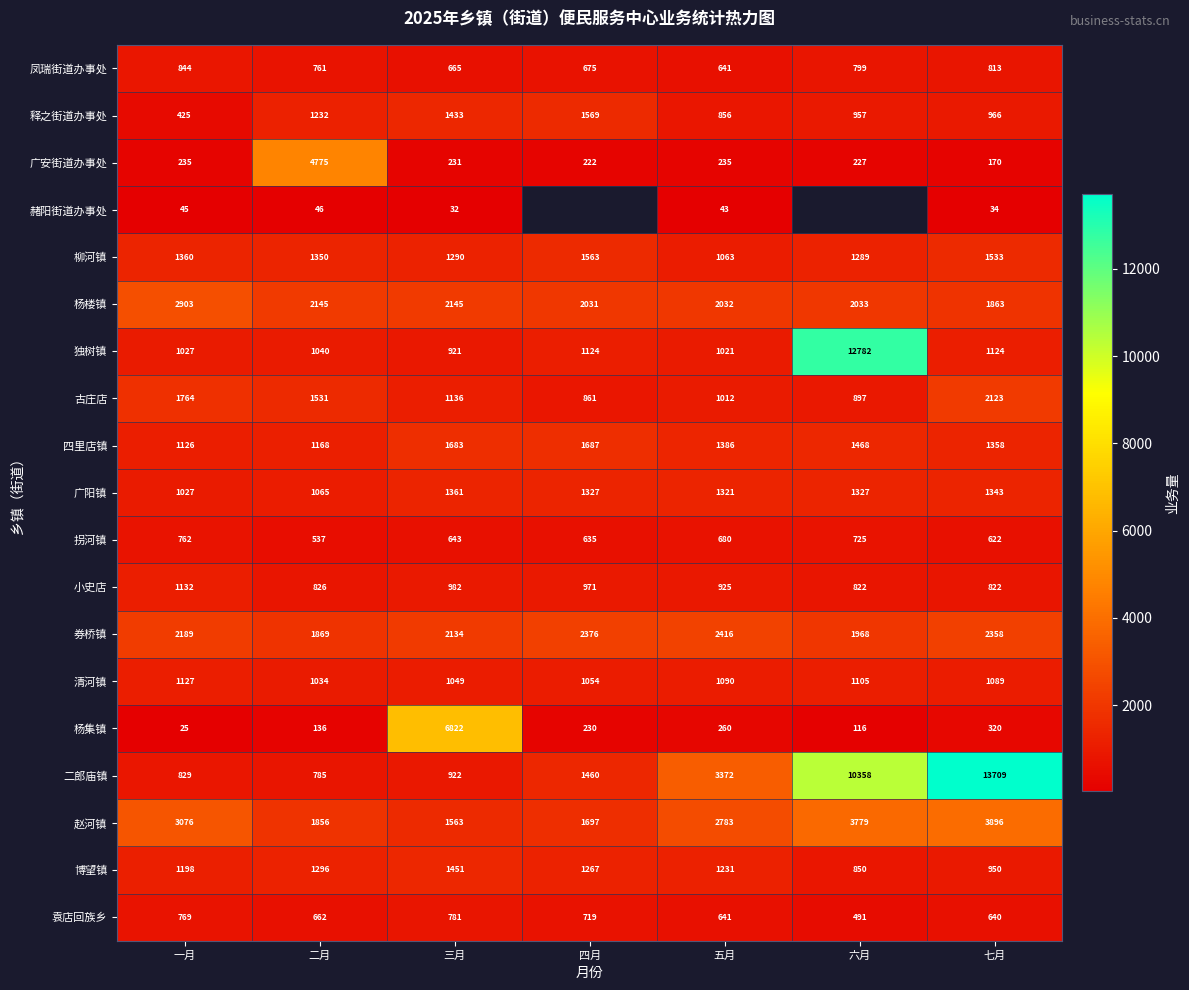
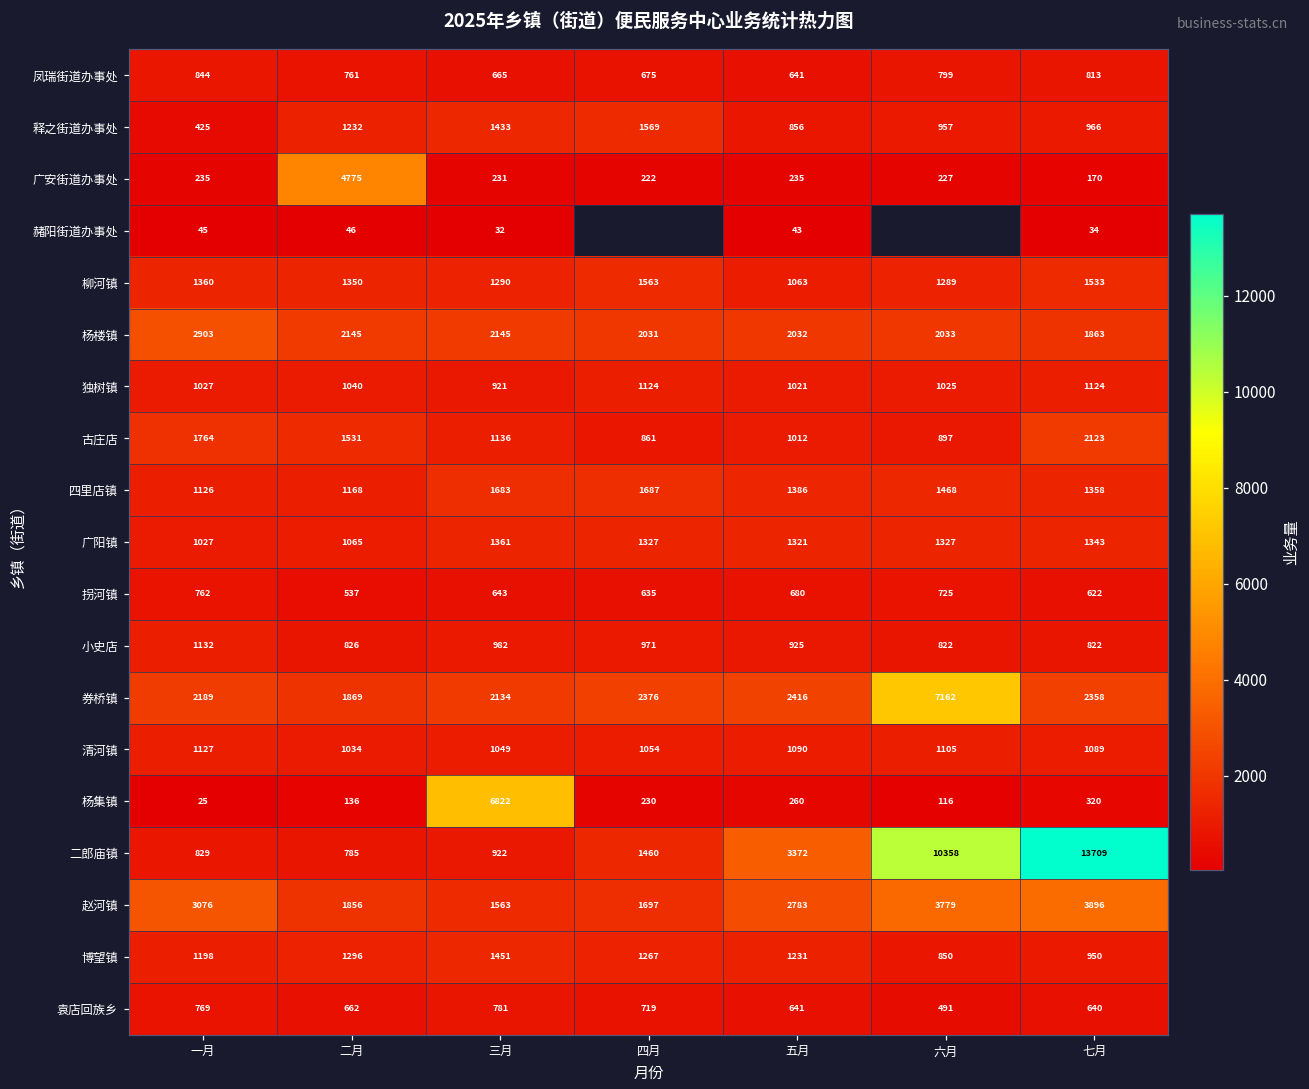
  {
    "凤瑞街道办事处": {
      "一月": 844,
      "二月": 761,
      "三月": 665,
      "四月": 675,
      "五月": 641,
      "六月": 799,
      "七月": 813
    },
    "释之街道办事处": {
      "一月": 425,
      "二月": 1232,
      "三月": 1433,
      "四月": 1569,
      "五月": 856,
      "六月": 957,
      "七月": 966
    },
    "广安街道办事处": {
      "一月": 235,
      "二月": 4775,
      "三月": 231,
      "四月": 222,
      "五月": 235,
      "六月": 227,
      "七月": 170
    },
    "赭阳街道办事处": {
      "一月": 45,
      "二月": 46,
      "三月": 32,
      "五月": 43,
      "七月": 34
    },
    "柳河镇": {
      "一月": 1360,
      "二月": 1350,
      "三月": 1290,
      "四月": 1563,
      "五月": 1063,
      "六月": 1289,
      "七月": 1533
    },
    "杨楼镇": {
      "一月": 2903,
      "二月": 2145,
      "三月": 2145,
      "四月": 2031,
      "五月": 2032,
      "六月": 2033,
      "七月": 1863
    },
    "独树镇": {
      "一月": 1027,
      "二月": 1040,
      "三月": 921,
      "四月": 1124,
      "五月": 1021,
-     "六月": 12782,
+     "六月": 1025,
      "七月": 1124
    },
    "古庄店": {
      "一月": 1764,
      "二月": 1531,
      "三月": 1136,
      "四月": 861,
      "五月": 1012,
      "六月": 897,
      "七月": 2123
    },
    "四里店镇": {
      "一月": 1126,
      "二月": 1168,
      "三月": 1683,
      "四月": 1687,
      "五月": 1386,
      "六月": 1468,
      "七月": 1358
    },
    "广阳镇": {
      "一月": 1027,
      "二月": 1065,
      "三月": 1361,
      "四月": 1327,
      "五月": 1321,
      "六月": 1327,
      "七月": 1343
    },
    "拐河镇": {
      "一月": 762,
      "二月": 537,
      "三月": 643,
      "四月": 635,
      "五月": 680,
      "六月": 725,
      "七月": 622
    },
    "小史店": {
      "一月": 1132,
      "二月": 826,
      "三月": 982,
      "四月": 971,
      "五月": 925,
      "六月": 822,
      "七月": 822
    },
    "券桥镇": {
      "一月": 2189,
      "二月": 1869,
      "三月": 2134,
      "四月": 2376,
      "五月": 2416,
-     "六月": 1968,
+     "六月": 7162,
      "七月": 2358
    },
    "清河镇": {
      "一月": 1127,
      "二月": 1034,
      "三月": 1049,
      "四月": 1054,
      "五月": 1090,
      "六月": 1105,
      "七月": 1089
    },
    "杨集镇": {
      "一月": 25,
      "二月": 136,
      "三月": 6822,
      "四月": 230,
      "五月": 260,
      "六月": 116,
      "七月": 320
    },
    "二郎庙镇": {
      "一月": 829,
      "二月": 785,
      "三月": 922,
      "四月": 1460,
      "五月": 3372,
      "六月": 10358,
      "七月": 13709
    },
    "赵河镇": {
      "一月": 3076,
      "二月": 1856,
      "三月": 1563,
      "四月": 1697,
      "五月": 2783,
      "六月": 3779,
      "七月": 3896
    },
    "博望镇": {
      "一月": 1198,
      "二月": 1296,
      "三月": 1451,
      "四月": 1267,
      "五月": 1231,
      "六月": 850,
      "七月": 950
    },
    "袁店回族乡": {
      "一月": 769,
      "二月": 662,
      "三月": 781,
      "四月": 719,
      "五月": 641,
      "六月": 491,
      "七月": 640
    }
  }
